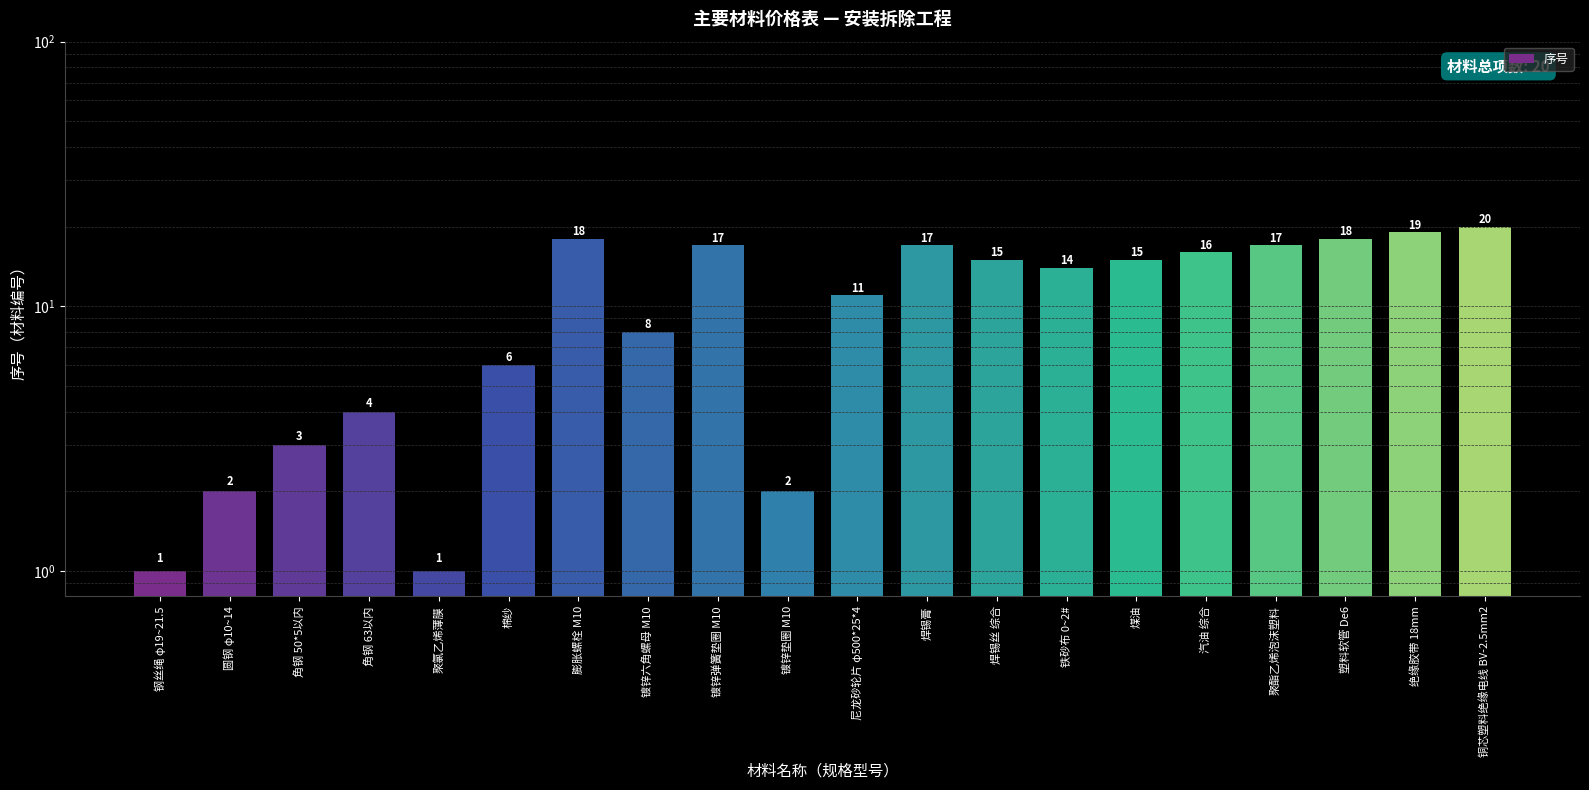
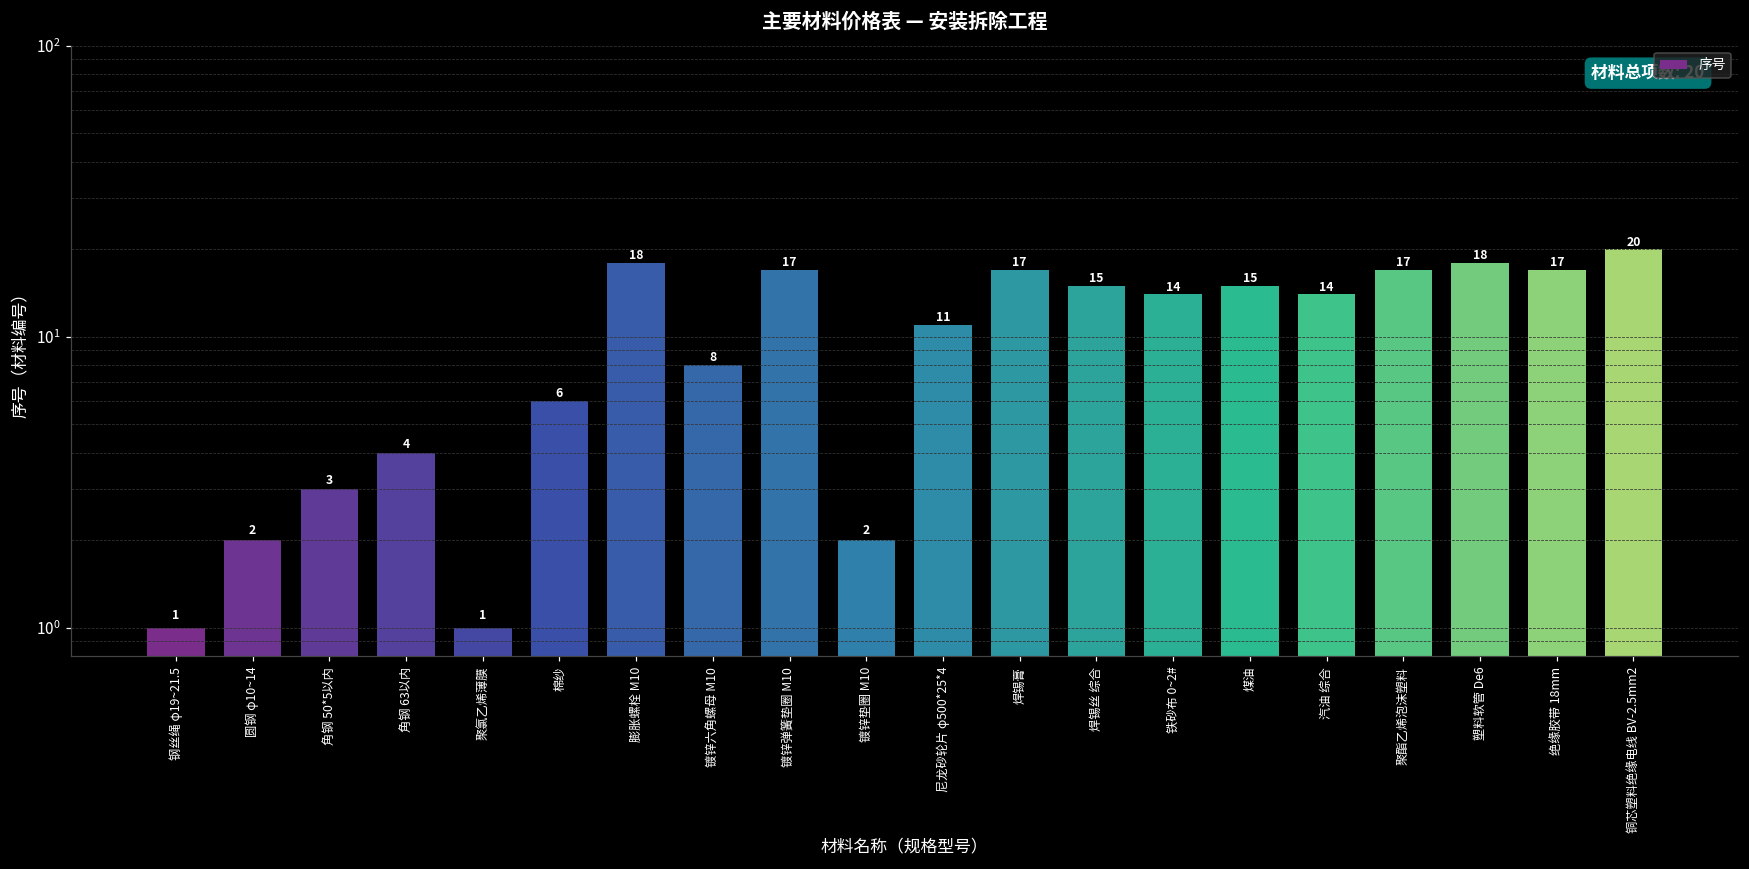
  {
    "钢丝绳 φ19~21.5": 1,
    "圆钢 φ10~14": 2,
    "角钢 50*5以内": 3,
    "角钢 63以内": 4,
    "聚氯乙烯薄膜": 1,
    "棉纱": 6,
    "膨胀螺栓 M10": 18,
    "镀锌六角螺母 M10": 8,
    "镀锌弹簧垫圈 M10": 17,
    "镀锌垫圈 M10": 2,
    "尼龙砂轮片 φ500*25*4": 11,
    "焊锡膏": 17,
    "焊锡丝 综合": 15,
    "铁砂布 0~2#": 14,
    "煤油": 15,
-   "汽油 综合": 16,
+   "汽油 综合": 14,
    "聚酯乙烯泡沫塑料": 17,
    "塑料软管 De6": 18,
-   "绝缘胶带 18mm": 19,
+   "绝缘胶带 18mm": 17,
    "铜芯塑料绝缘电线 BV-2.5mm2": 20
  }
